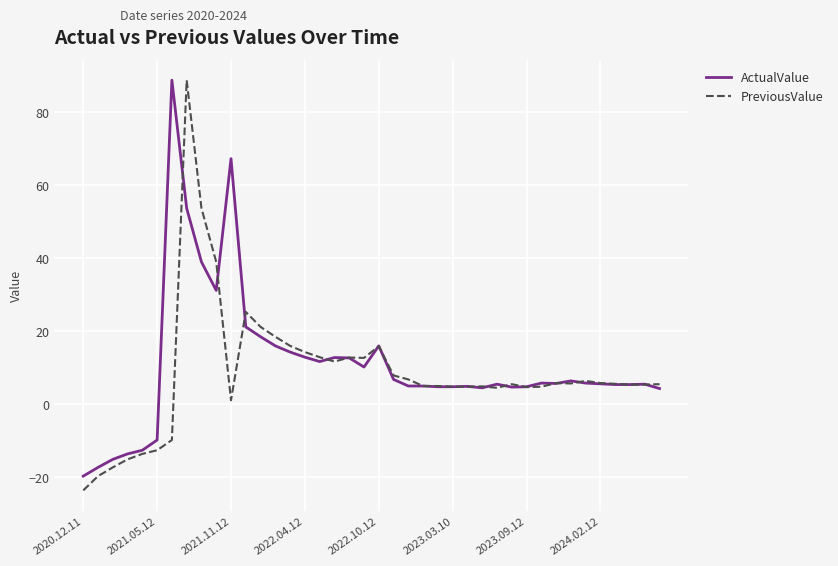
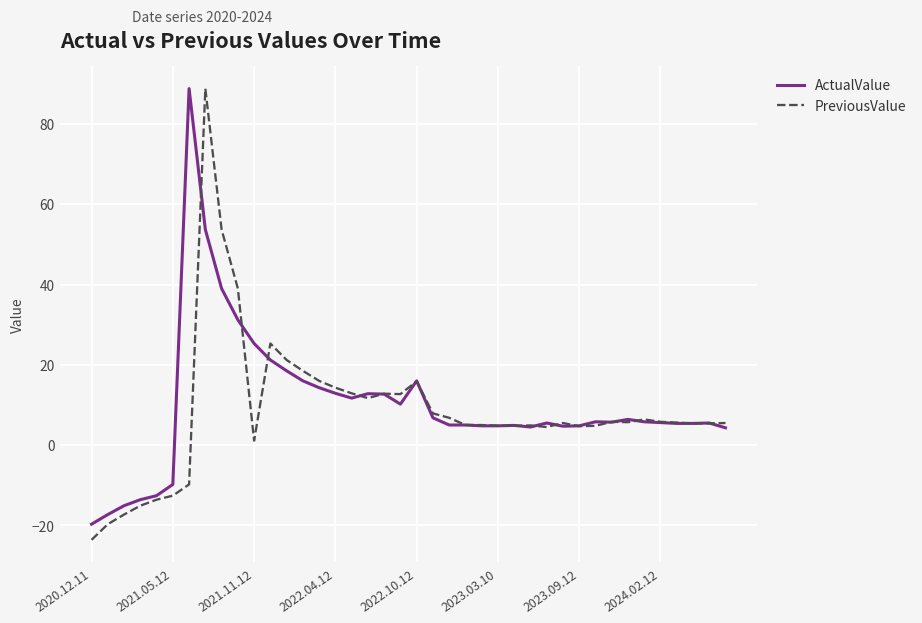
  {
    "ActualValue": {
      "2020.12.11": -20,
      "2021.05.12": -10,
-     "2021.11.12": 67,
+     "2021.11.12": 25,
      "2022.04.12": 13
    },
    "PreviousValue": {
      "2020.12.11": -24,
      "2021.05.12": -13,
      "2021.11.12": 1,
      "2022.04.12": 14
    }
  }
